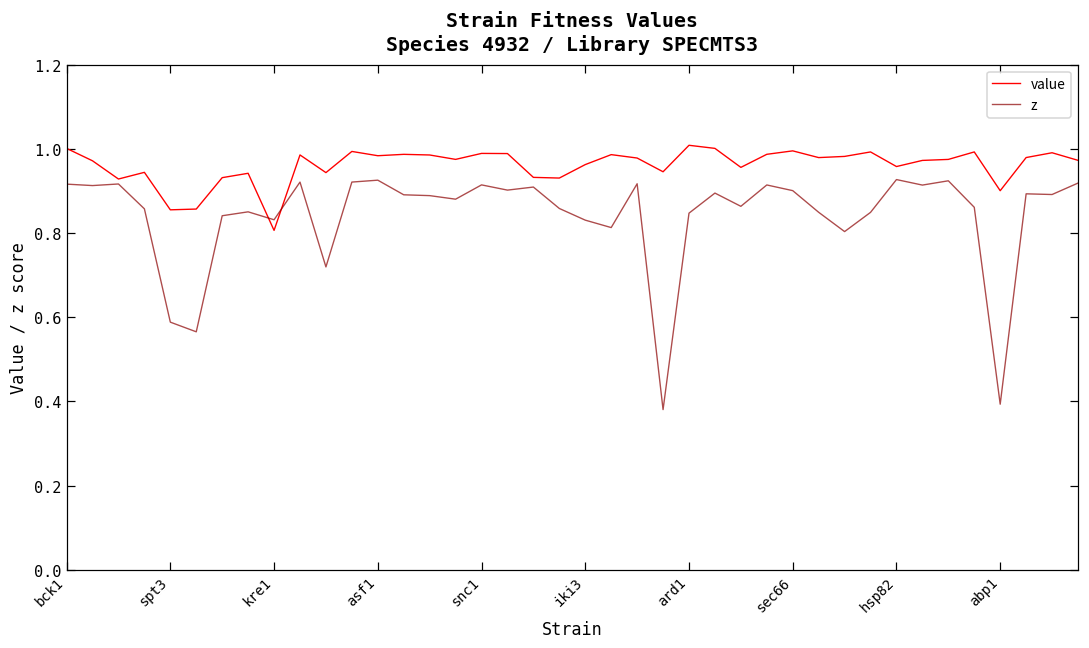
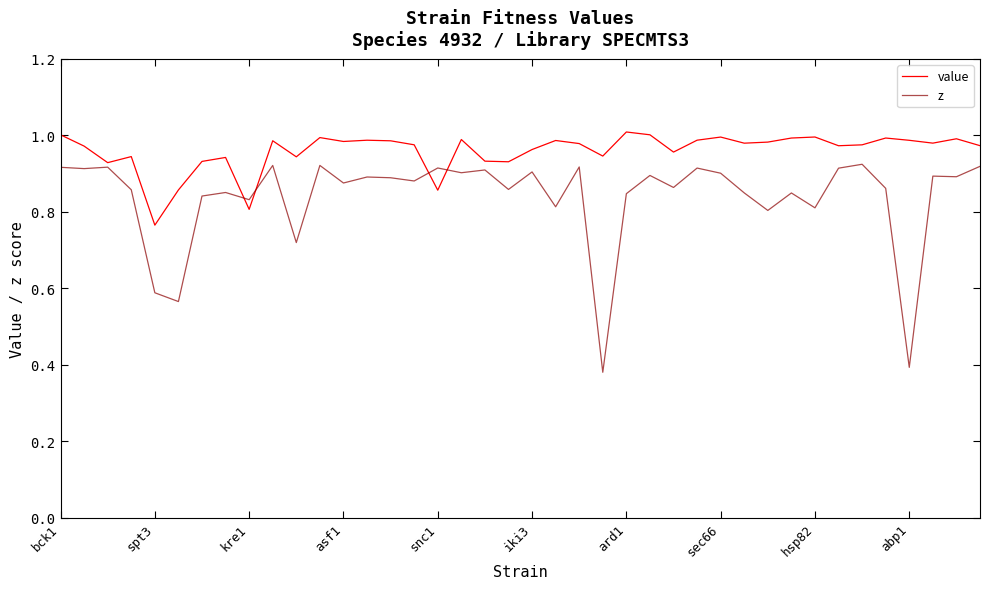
  {
    "value": {
      "bck1": 1.00,
-     "spt3": 0.86,
+     "spt3": 0.77,
      "kre1": 0.81,
      "asf1": 0.98,
-     "snc1": 0.99,
+     "snc1": 0.86,
      "iki3": 0.96,
      "ard1": 1.01,
      "sec66": 1.00,
-     "hsp82": 0.96,
-     "abp1": 0.90
+     "hsp82": 1.00,
+     "abp1": 0.99
    },
    "z": {
      "bck1": 0.92,
      "spt3": 0.59,
      "kre1": 0.83,
-     "asf1": 0.93,
+     "asf1": 0.88,
      "snc1": 0.91,
-     "iki3": 0.83,
+     "iki3": 0.90,
      "ard1": 0.85,
      "sec66": 0.90,
-     "hsp82": 0.93,
+     "hsp82": 0.81,
      "abp1": 0.39
    }
  }
